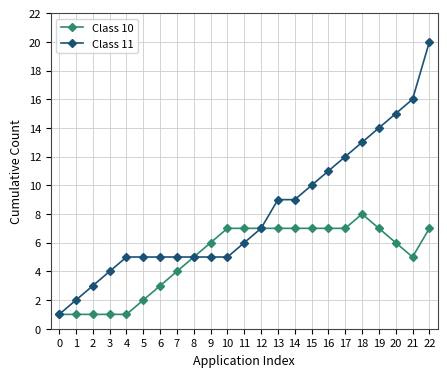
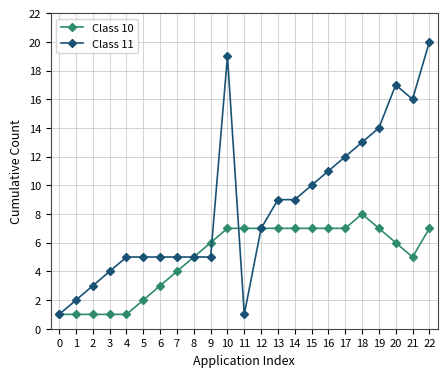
  {
    "Class 10": {
      "1": 1,
      "2": 1,
      "3": 1,
      "4": 1,
      "5": 2,
      "6": 3,
      "7": 4,
      "9": 6,
      "10": 7,
      "11": 7,
      "13": 7,
      "14": 7,
      "15": 7,
      "16": 7,
      "17": 7,
      "18": 8,
      "19": 7,
      "20": 6,
      "21": 5,
      "22": 7
    },
    "Class 11": {
      "1": 2,
      "2": 3,
      "3": 4,
      "4": 5,
      "5": 5,
      "6": 5,
      "7": 5,
      "9": 5,
-     "10": 5,
-     "11": 6,
+     "10": 19,
+     "11": 1,
      "13": 9,
      "14": 9,
      "15": 10,
      "16": 11,
      "17": 12,
      "18": 13,
      "19": 14,
-     "20": 15,
+     "20": 17,
      "21": 16,
      "22": 20
    }
  }
